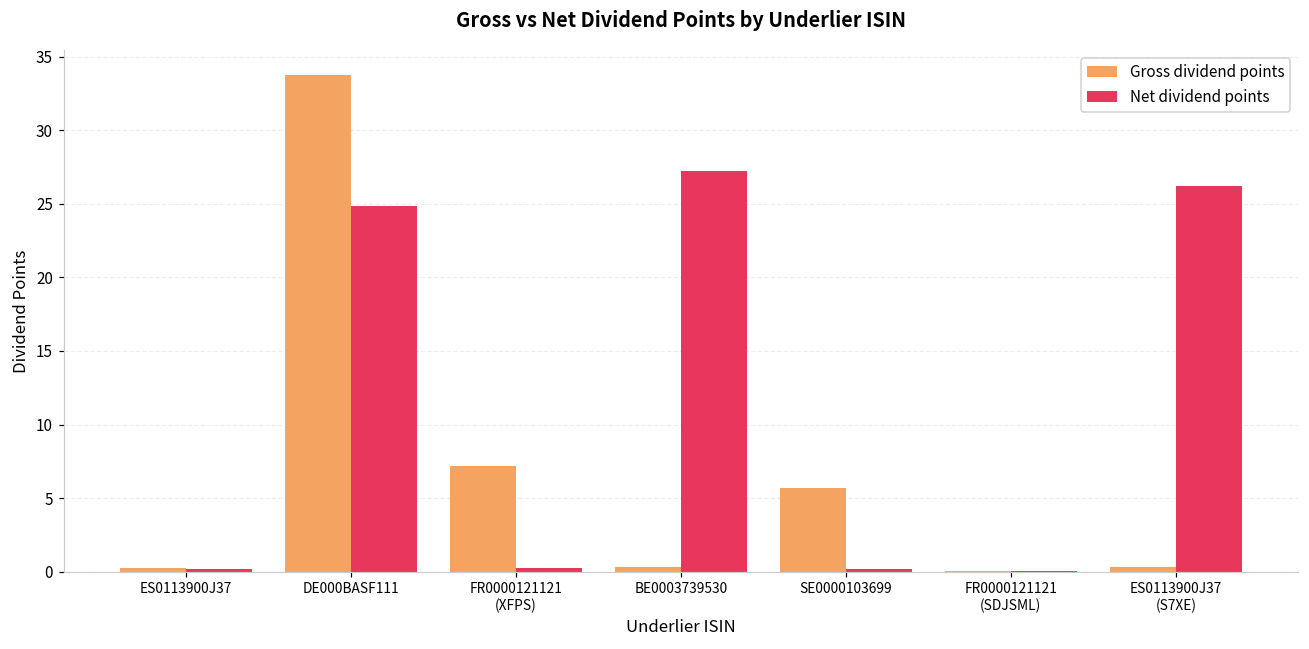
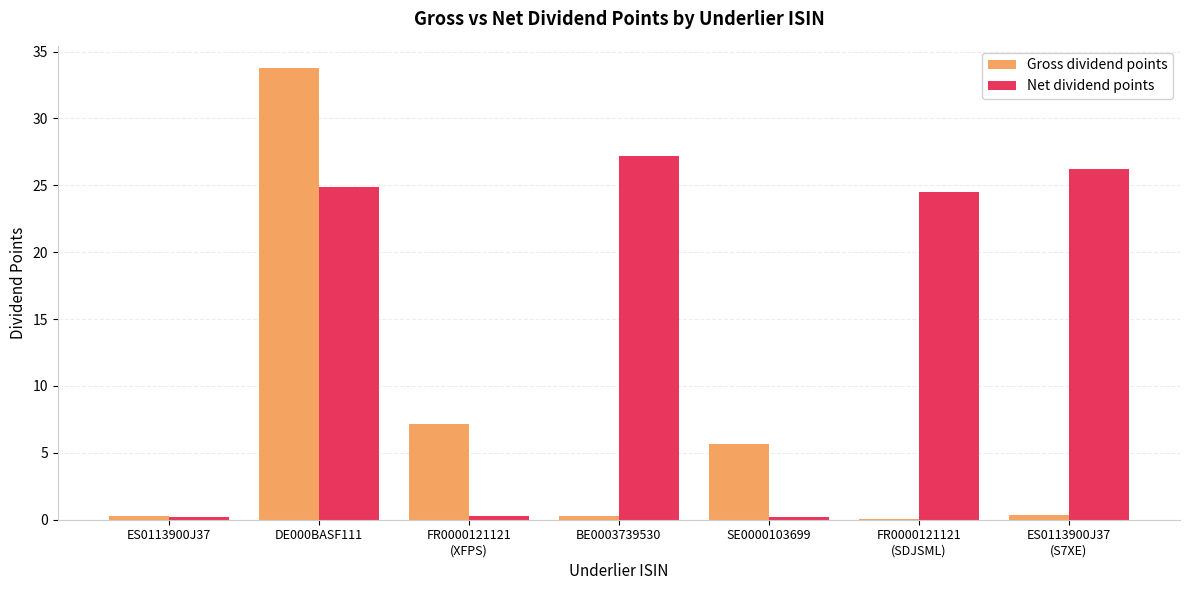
  {
    "Gross dividend points": {
      "ES0113900J37": 0.3,
      "DE000BASF111": 33.7,
      "FR0000121121 (XFPS)": 7.2,
      "BE0003739530": 0.3,
      "SE0000103699": 5.7,
      "ES0113900J37 (S7XE)": 0.3
    },
    "Net dividend points": {
      "ES0113900J37": 0.2,
      "DE000BASF111": 24.8,
      "FR0000121121 (XFPS)": 0.3,
      "BE0003739530": 27.2,
-     "FR0000121121 (SDJSML)": 0.0,
+     "FR0000121121 (SDJSML)": 24.5,
      "ES0113900J37 (S7XE)": 26.2
    }
  }
